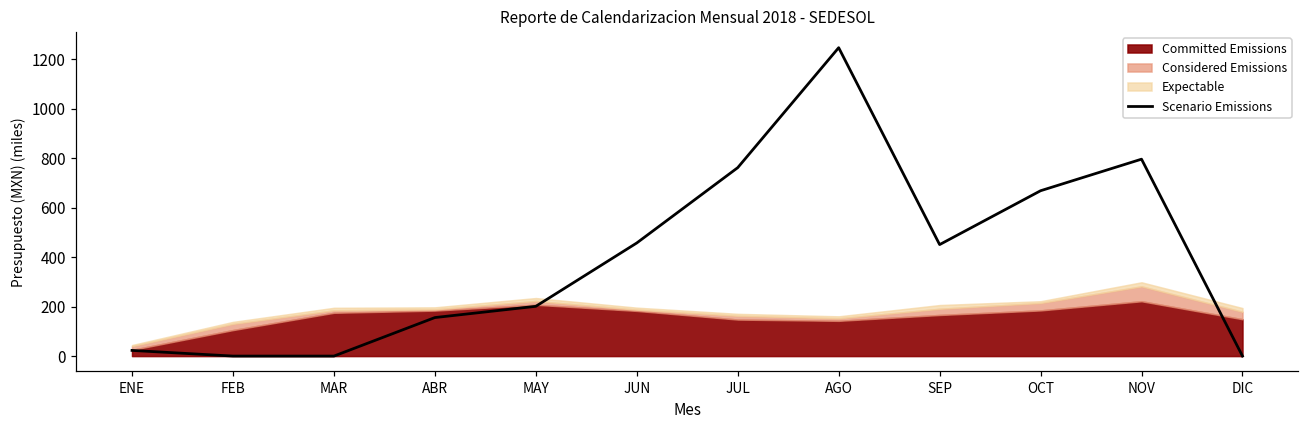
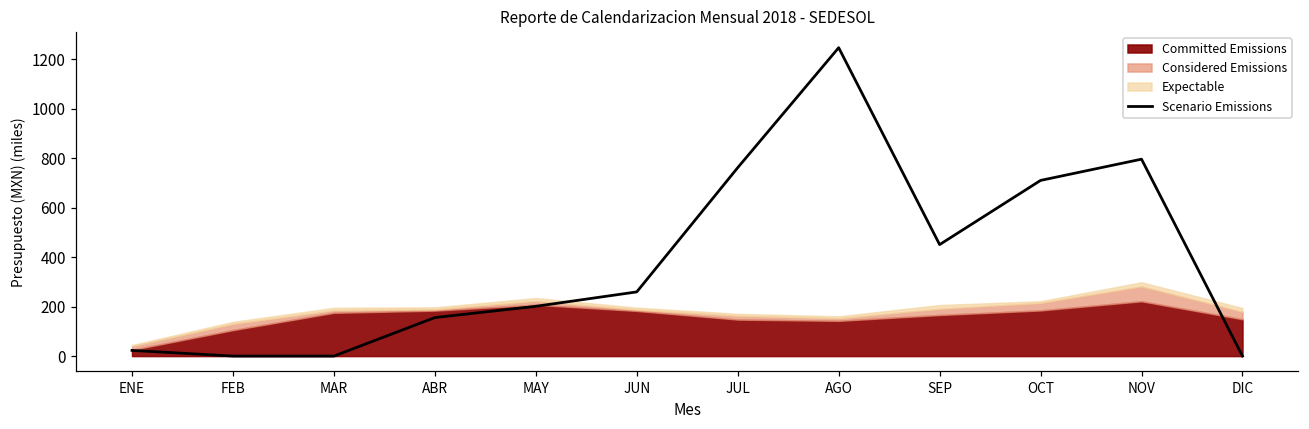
  {
    "Scenario Emissions": {
      "FEB": 0,
      "MAR": 0,
      "ABR": 160,
-     "JUN": 460,
+     "JUN": 260,
      "JUL": 760,
      "AGO": 1250,
      "SEP": 450,
-     "OCT": 670,
+     "OCT": 710,
      "NOV": 800,
      "DIC": 0
    },
    "Committed Emissions": {
      "FEB": 110,
      "JUL": 150,
      "SEP": 170,
      "OCT": 180,
      "NOV": 220,
      "DIC": 150
    },
    "Considered Emissions": {
      "MAY": 20,
      "SEP": 30,
      "NOV": 60,
      "DIC": 30
    },
    "Expectable": {
      "MAY": 10,
      "SEP": 20,
      "NOV": 20,
      "DIC": 20
    }
  }
